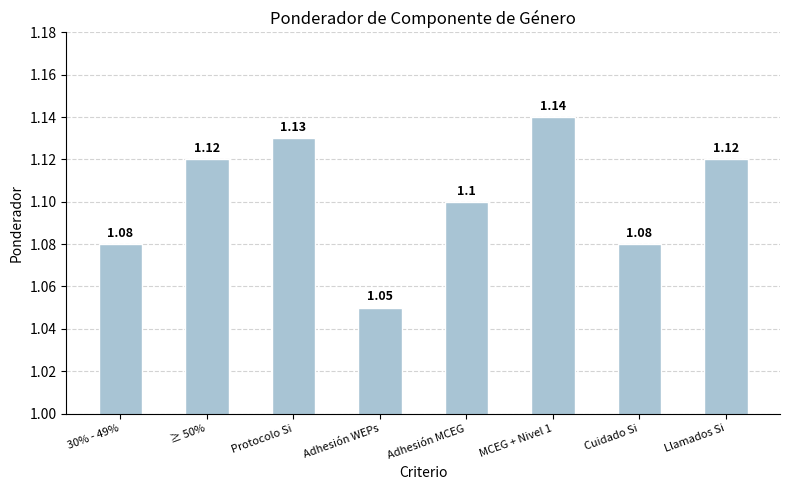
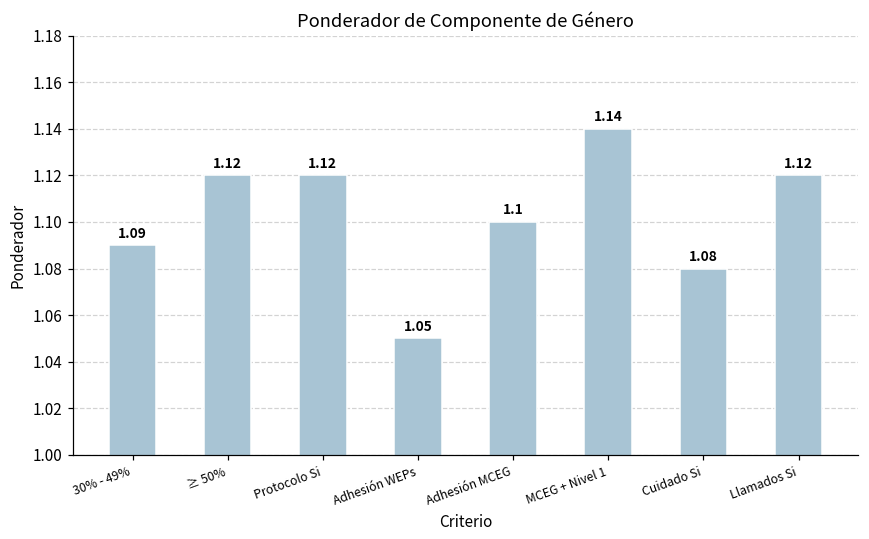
  {
-   "30% - 49%": 1.08,
+   "30% - 49%": 1.09,
    "≥ 50%": 1.12,
-   "Protocolo Si": 1.13,
+   "Protocolo Si": 1.12,
    "Adhesión WEPs": 1.05,
    "Adhesión MCEG": 1.1,
    "MCEG + Nivel 1": 1.14,
    "Cuidado Si": 1.08,
    "Llamados Si": 1.12
  }
